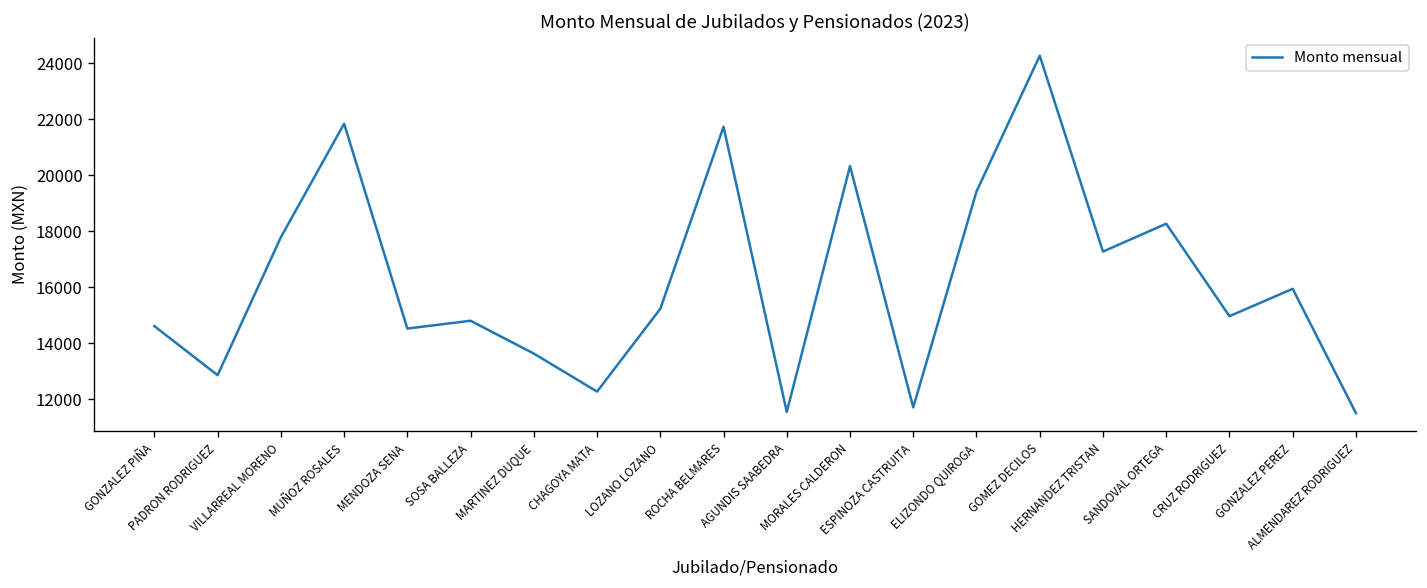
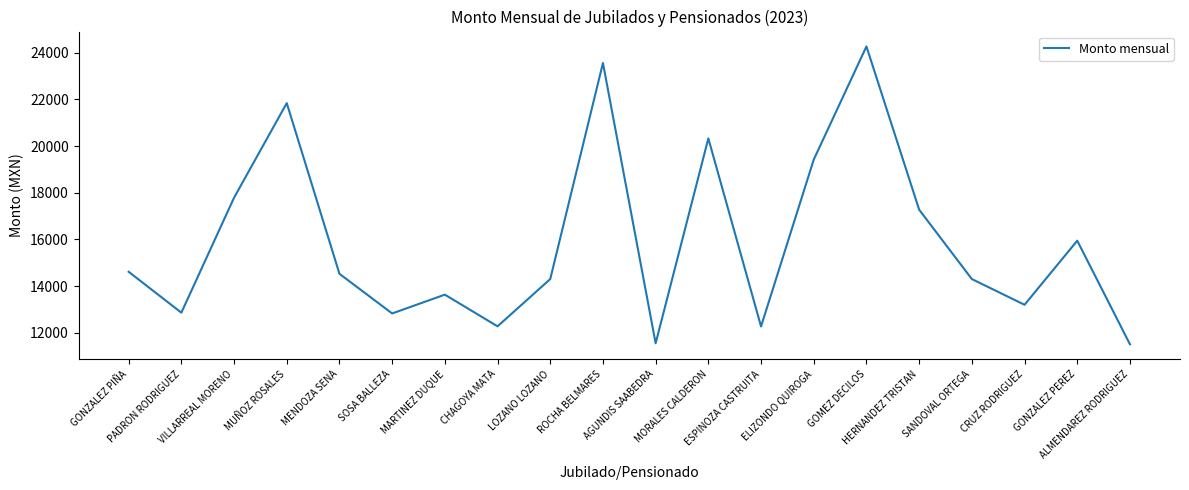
  {
    "GONZALEZ PIÑA": 14600,
    "PADRON RODRIGUEZ": 12900,
    "VILLARREAL MORENO": 17800,
    "MUÑOZ ROSALES": 21800,
    "MENDOZA SENA": 14500,
-   "SOSA BALLEZA": 14800,
+   "SOSA BALLEZA": 12800,
    "MARTINEZ DUQUE": 13600,
    "CHAGOYA MATA": 12300,
-   "LOZANO LOZANO": 15200,
-   "ROCHA BELMARES": 21700,
+   "LOZANO LOZANO": 14300,
+   "ROCHA BELMARES": 23600,
    "AGUNDIS SAABEDRA": 11600,
    "MORALES CALDERON": 20300,
-   "ESPINOZA CASTRUITA": 11700,
+   "ESPINOZA CASTRUITA": 12300,
    "ELIZONDO QUIROGA": 19400,
    "GOMEZ DECILOS": 24300,
    "HERNANDEZ TRISTAN": 17300,
-   "SANDOVAL ORTEGA": 18300,
-   "CRUZ RODRIGUEZ": 15000,
+   "SANDOVAL ORTEGA": 14300,
+   "CRUZ RODRIGUEZ": 13200,
    "GONZALEZ PEREZ": 15900,
    "ALMENDAREZ RODRIGUEZ": 11500
  }
